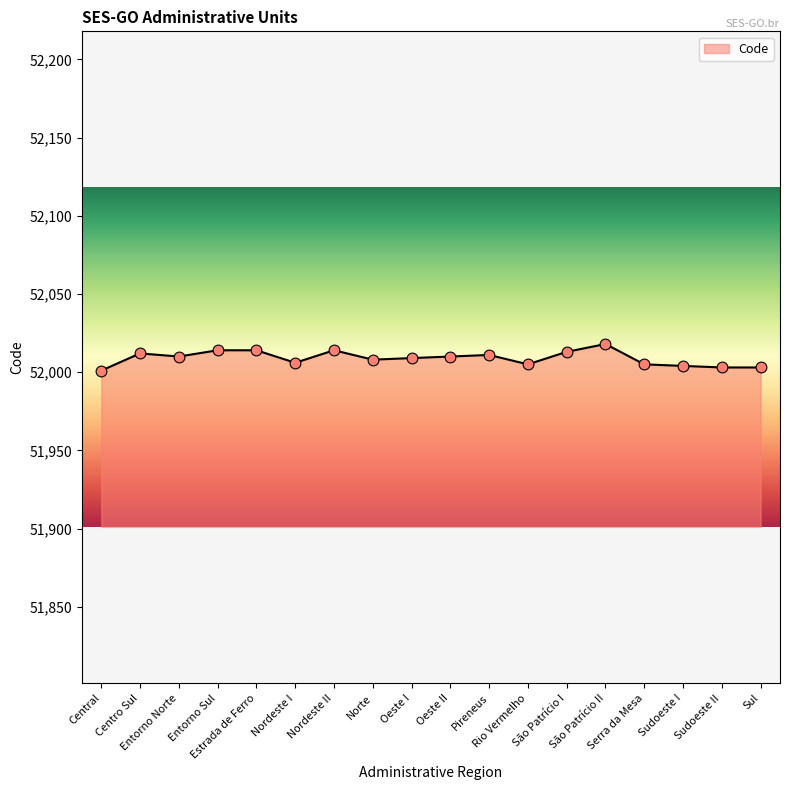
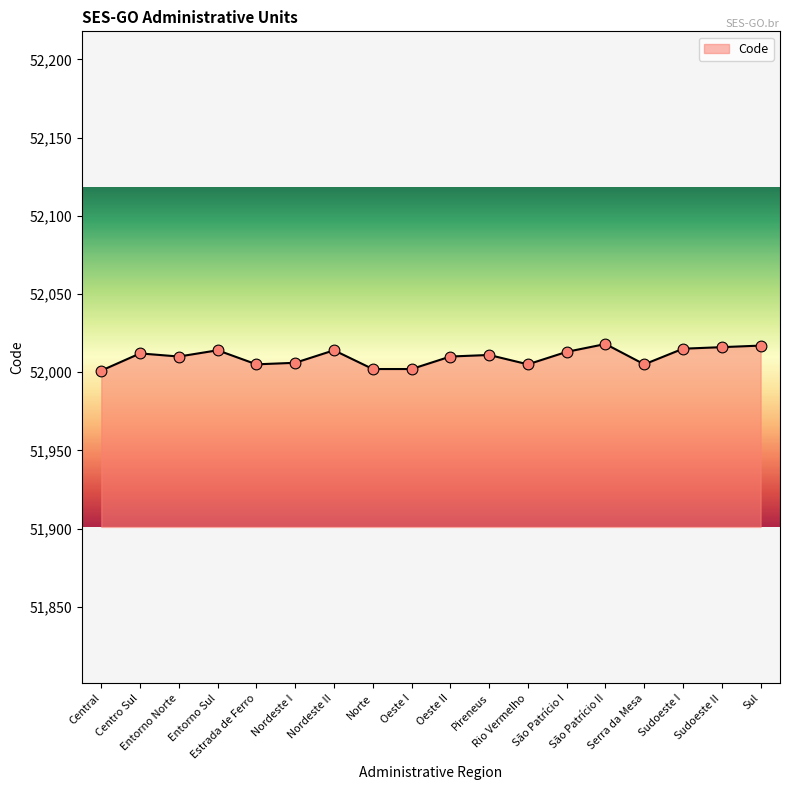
  {
    "Central": "52,001",
    "Centro Sul": "52,012",
    "Entorno Norte": "52,010",
    "Entorno Sul": "52,014",
-   "Estrada de Ferro": "52,014",
+   "Estrada de Ferro": "52,005",
    "Nordeste I": "52,006",
    "Nordeste II": "52,014",
-   "Norte": "52,008",
-   "Oeste I": "52,009",
+   "Norte": "52,002",
+   "Oeste I": "52,002",
    "Oeste II": "52,010",
    "Pireneus": "52,011",
    "Rio Vermelho": "52,005",
    "São Patrício I": "52,013",
    "São Patrício II": "52,018",
    "Serra da Mesa": "52,005",
-   "Sudoeste I": "52,004",
-   "Sudoeste II": "52,003",
-   "Sul": "52,003"
+   "Sudoeste I": "52,015",
+   "Sudoeste II": "52,016",
+   "Sul": "52,017"
  }
